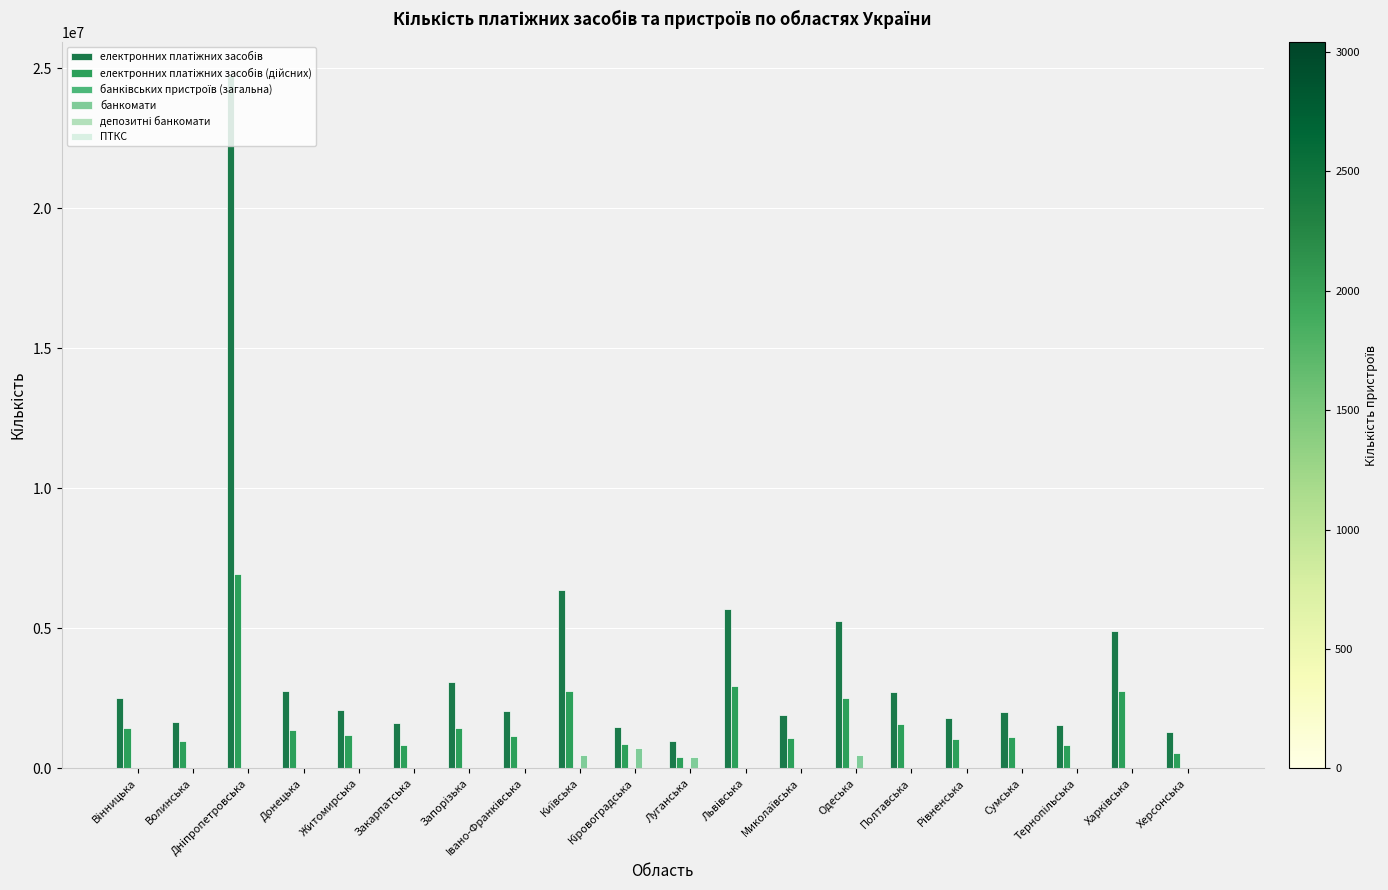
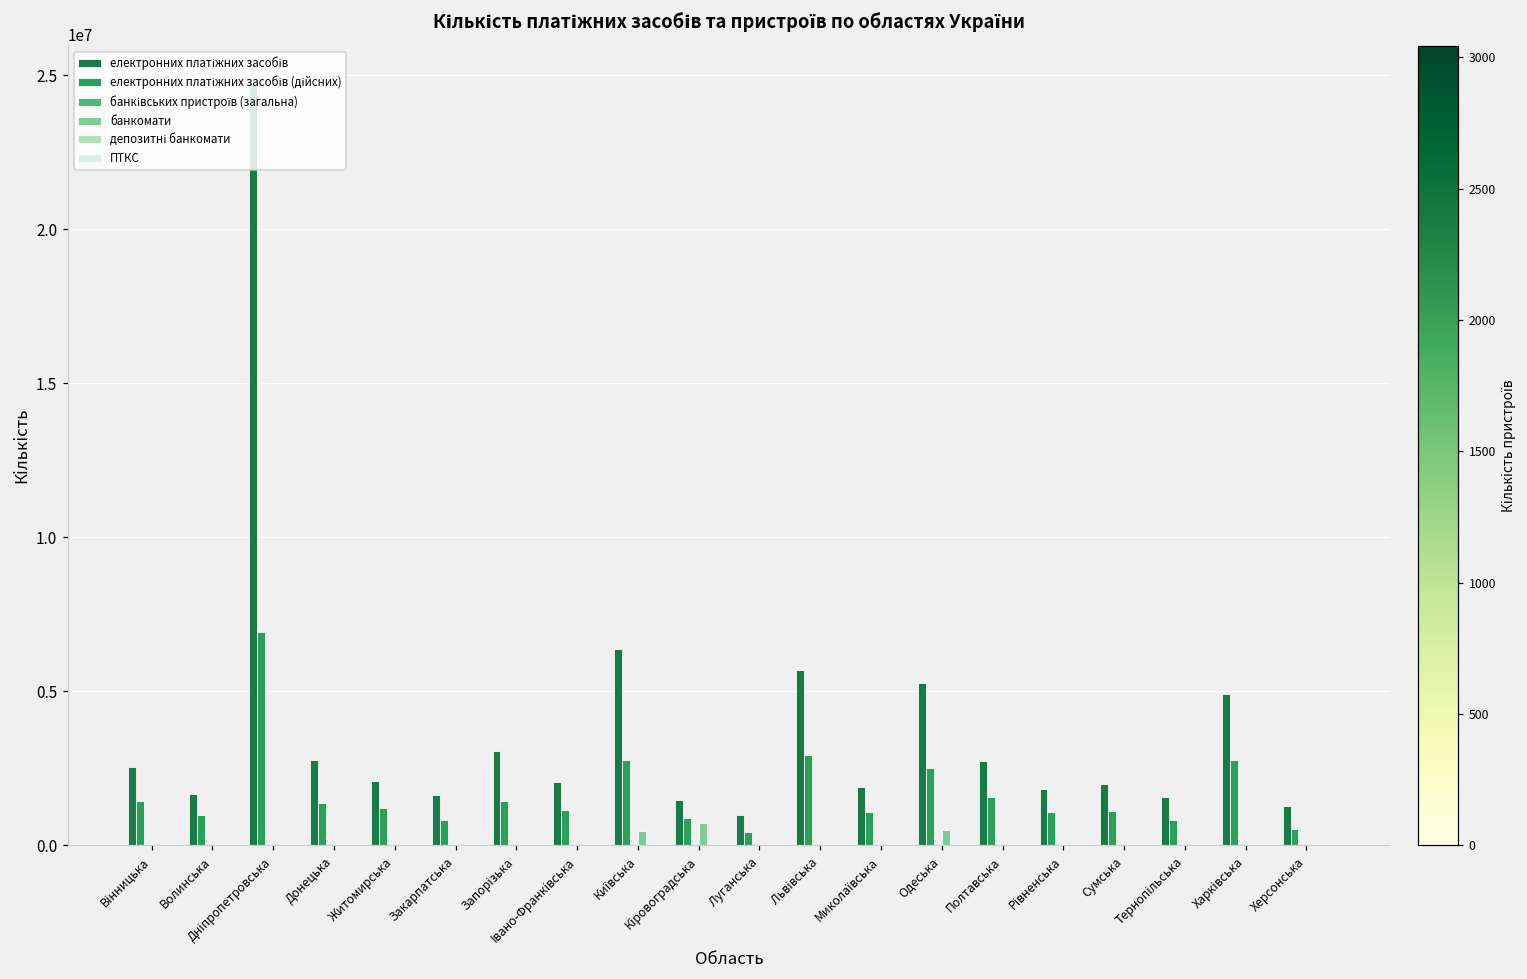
  {
    "банкомати": {
      "Київська": 500000,
      "Кіровоградська": 700000,
-     "Луганська": 400000,
+     "Луганська": 0,
      "Одеська": 500000
    }
  }
